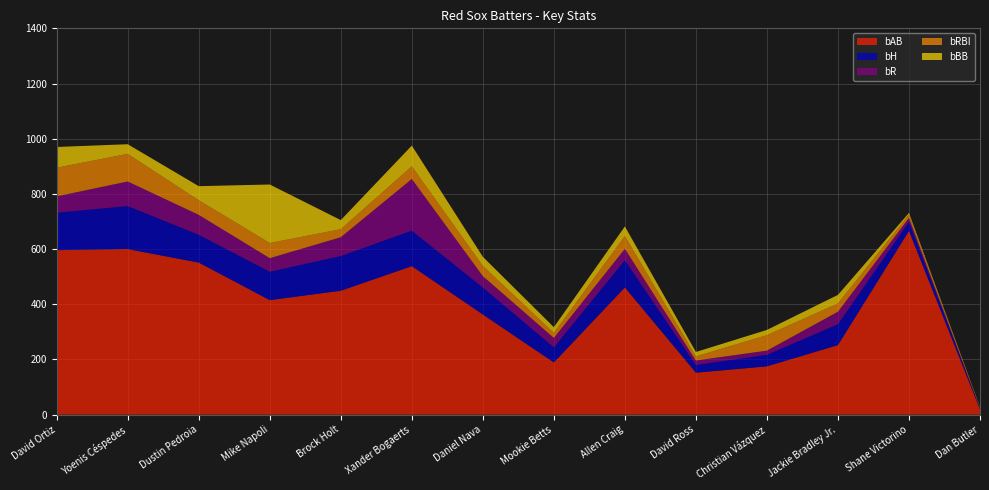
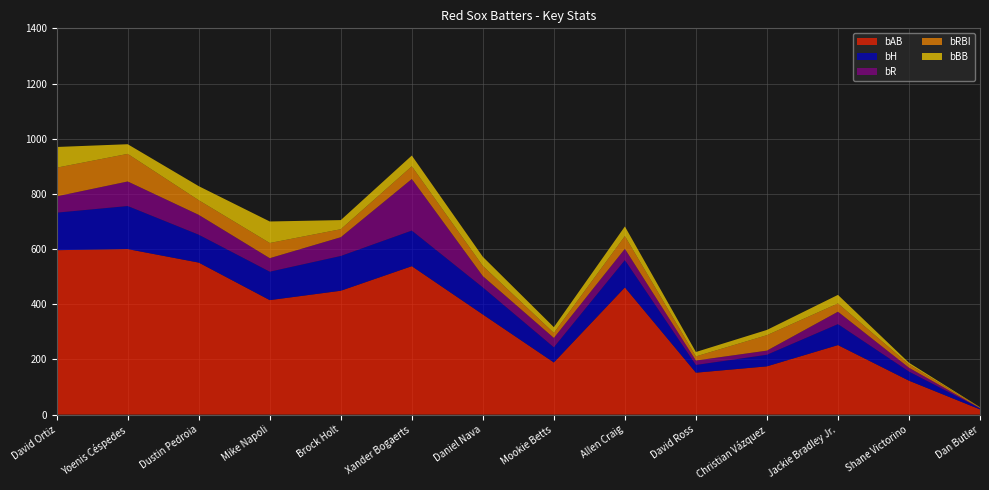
  {
    "bAB": {
      "David Ortiz": 600,
      "Yoenis Céspedes": 600,
      "Dustin Pedroia": 550,
      "Mike Napoli": 420,
      "Brock Holt": 450,
      "Xander Bogaerts": 540,
      "Daniel Nava": 360,
      "Mookie Betts": 190,
      "Allen Craig": 460,
      "David Ross": 150,
      "Christian Vázquez": 180,
      "Jackie Bradley Jr.": 250,
-     "Shane Victorino": 670
+     "Shane Victorino": 120
    },
    "bH": {
      "David Ortiz": 140,
      "Yoenis Céspedes": 160,
      "Dustin Pedroia": 100,
      "Mike Napoli": 100,
      "Brock Holt": 130,
      "Xander Bogaerts": 130,
      "Daniel Nava": 100,
      "Mookie Betts": 60,
      "Allen Craig": 100,
      "David Ross": 30,
      "Christian Vázquez": 40,
      "Jackie Bradley Jr.": 80,
      "Shane Victorino": 30
    },
    "bR": {
      "David Ortiz": 60,
      "Yoenis Céspedes": 90,
      "Dustin Pedroia": 70,
      "Mike Napoli": 50,
      "Brock Holt": 70,
      "Xander Bogaerts": 190,
      "Daniel Nava": 40,
      "Mookie Betts": 30,
      "Allen Craig": 40,
      "David Ross": 20,
      "Christian Vázquez": 20,
      "Jackie Bradley Jr.": 50,
      "Shane Victorino": 10
    },
    "bRBI": {
      "David Ortiz": 100,
      "Yoenis Céspedes": 100,
      "Dustin Pedroia": 50,
      "Mike Napoli": 60,
      "Brock Holt": 30,
      "Xander Bogaerts": 50,
      "Daniel Nava": 40,
      "Mookie Betts": 20,
      "Allen Craig": 50,
      "David Ross": 20,
      "Christian Vázquez": 60,
      "Jackie Bradley Jr.": 30
    },
    "bBB": {
      "David Ortiz": 80,
      "Yoenis Céspedes": 40,
      "Dustin Pedroia": 50,
-     "Mike Napoli": 210,
+     "Mike Napoli": 80,
      "Brock Holt": 30,
-     "Xander Bogaerts": 80,
+     "Xander Bogaerts": 40,
      "Daniel Nava": 30,
      "Mookie Betts": 20,
      "Allen Craig": 40,
      "David Ross": 20,
      "Christian Vázquez": 20,
      "Jackie Bradley Jr.": 30
    }
  }
